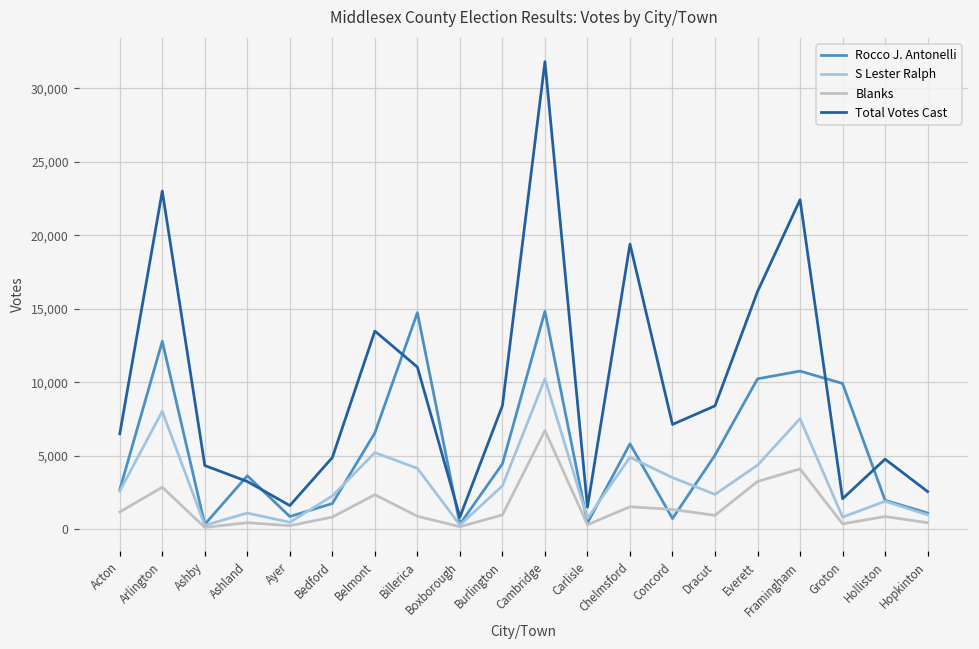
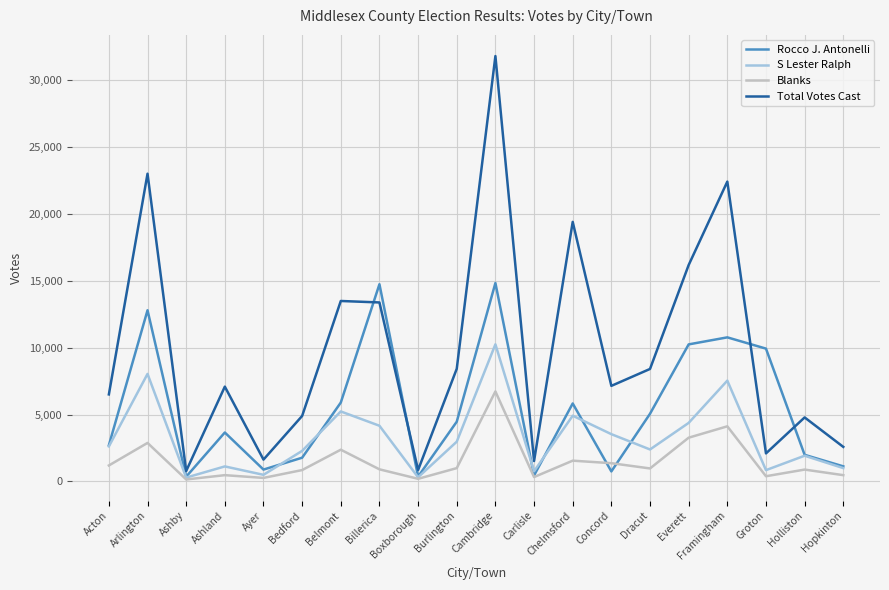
  {
    "Rocco J. Antonelli": {
      "Arlington": "12,800",
      "Ashland": "3,700",
      "Ayer": "900",
      "Bedford": "1,800",
-     "Belmont": "6,600",
+     "Belmont": "5,900",
      "Billerica": "14,700",
      "Burlington": "4,500",
      "Cambridge": "14,800",
      "Chelmsford": "5,800",
      "Concord": "700",
      "Dracut": "5,100",
      "Everett": "10,200",
      "Framingham": "10,800",
      "Groton": "9,900"
    },
    "Total Votes Cast": {
      "Acton": "6,500",
      "Arlington": "23,000",
-     "Ashby": "4,400",
-     "Ashland": "3,300",
+     "Ashby": "800",
+     "Ashland": "7,100",
      "Ayer": "1,600",
      "Bedford": "4,900",
      "Belmont": "13,500",
-     "Billerica": "11,000",
+     "Billerica": "13,400",
      "Boxborough": "800",
      "Burlington": "8,400",
      "Cambridge": "31,800",
      "Carlisle": "1,500",
      "Chelmsford": "19,400",
      "Concord": "7,100",
      "Dracut": "8,400",
      "Everett": "16,200",
      "Framingham": "22,400",
      "Groton": "2,100",
      "Holliston": "4,800",
      "Hopkinton": "2,600"
    }
  }
